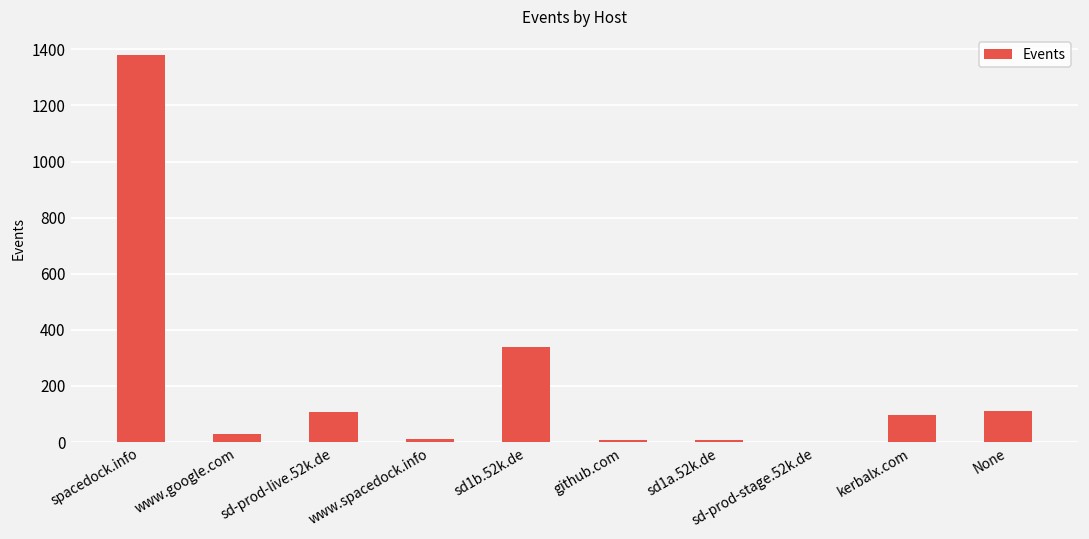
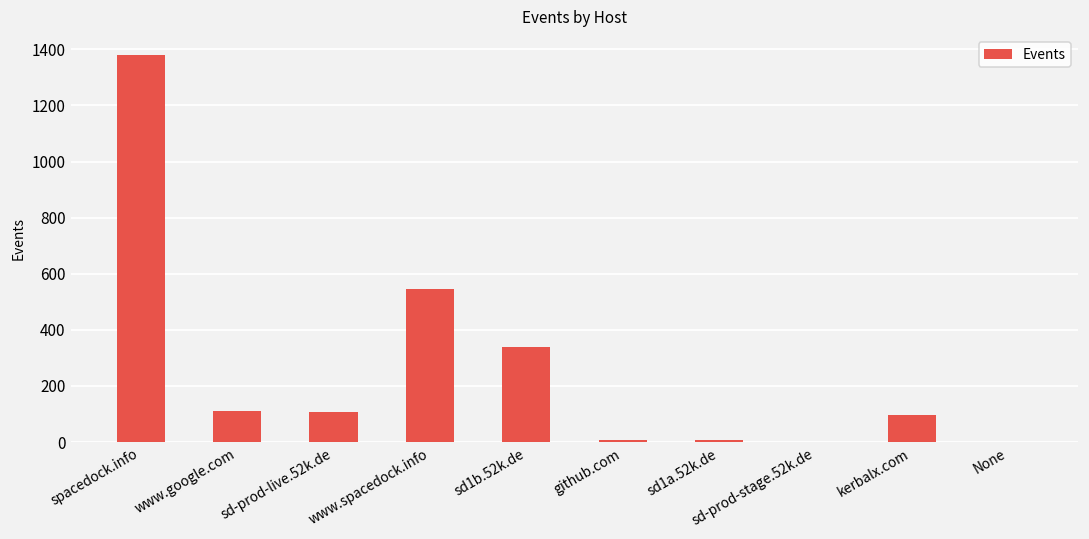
  {
    "spacedock.info": 1380,
-   "www.google.com": 30,
+   "www.google.com": 110,
    "sd-prod-live.52k.de": 110,
-   "www.spacedock.info": 10,
+   "www.spacedock.info": 550,
    "sd1b.52k.de": 340,
    "kerbalx.com": 100,
-   "None": 110
+   "None": 0
  }
